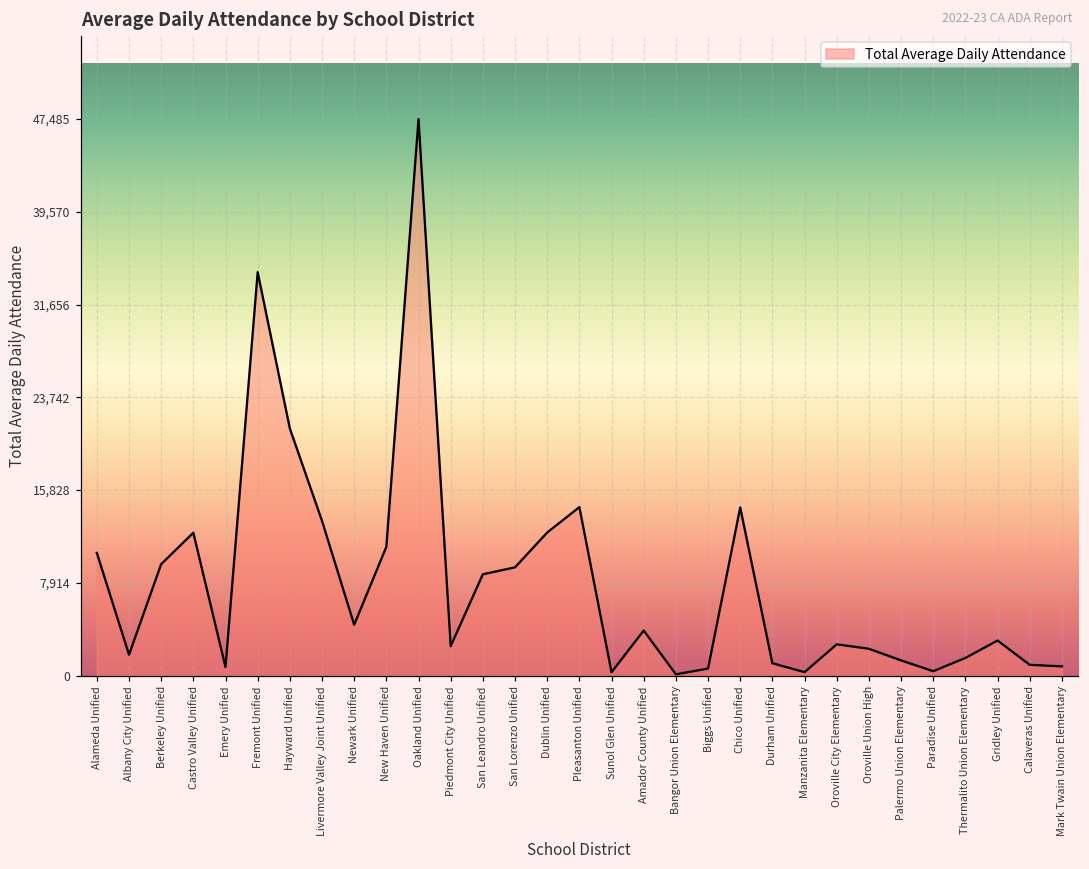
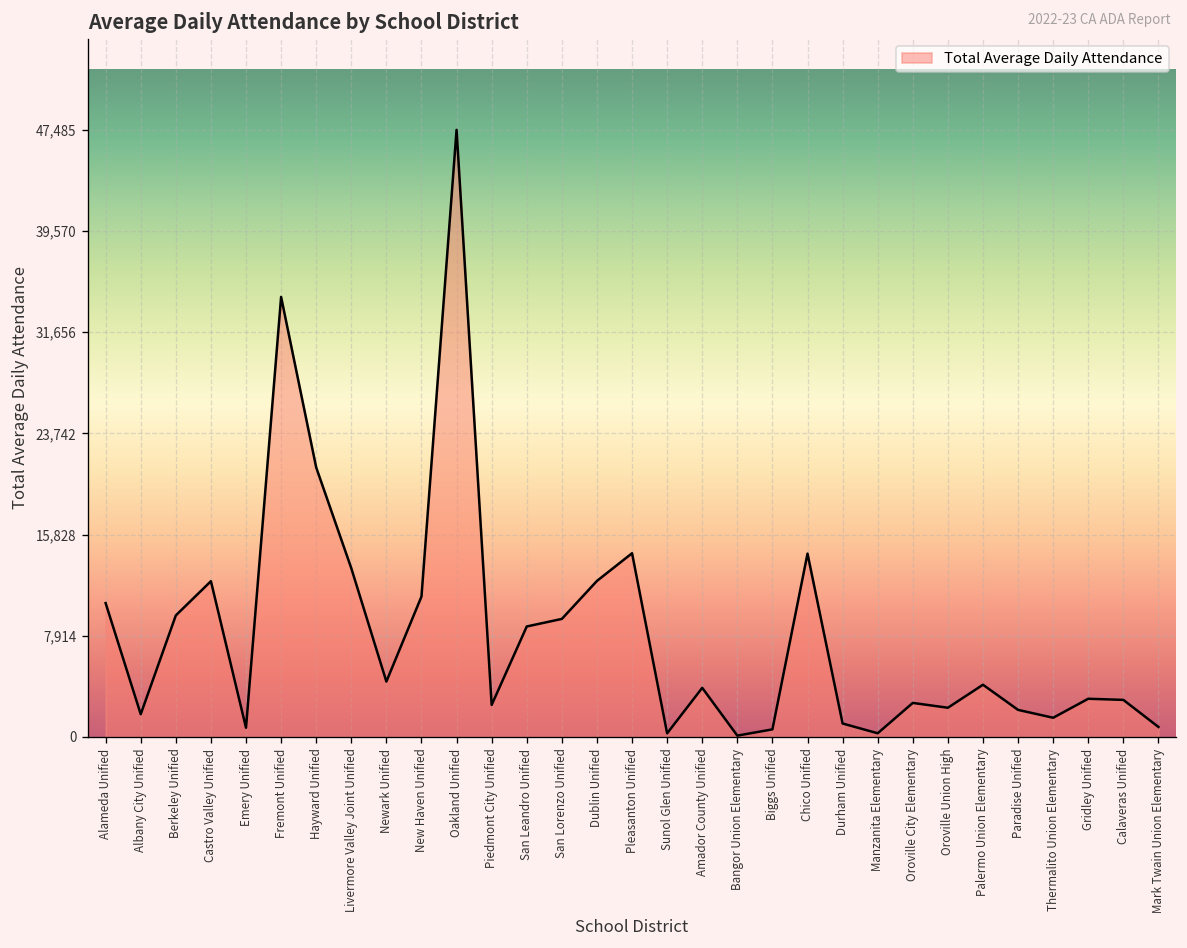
  {
    "Alameda Unified": "10,500",
    "Albany City Unified": "1,800",
    "Berkeley Unified": "9,500",
    "Castro Valley Unified": "12,200",
    "Emery Unified": "700",
    "Fremont Unified": "34,400",
    "Hayward Unified": "21,100",
    "Livermore Valley Joint Unified": "13,200",
    "Newark Unified": "4,300",
    "New Haven Unified": "11,000",
    "Oakland Unified": "47,500",
    "Piedmont City Unified": "2,500",
    "San Leandro Unified": "8,600",
    "San Lorenzo Unified": "9,200",
    "Dublin Unified": "12,200",
    "Pleasanton Unified": "14,400",
    "Sunol Glen Unified": "300",
    "Amador County Unified": "3,800",
    "Bangor Union Elementary": "100",
    "Biggs Unified": "600",
    "Chico Unified": "14,300",
    "Durham Unified": "1,000",
    "Manzanita Elementary": "300",
    "Oroville City Elementary": "2,700",
    "Oroville Union High": "2,300",
-   "Palermo Union Elementary": "1,300",
-   "Paradise Unified": "400",
+   "Palermo Union Elementary": "4,100",
+   "Paradise Unified": "2,100",
    "Thermalito Union Elementary": "1,500",
    "Gridley Unified": "3,000",
-   "Calaveras Unified": "900",
+   "Calaveras Unified": "2,900",
    "Mark Twain Union Elementary": "800"
  }
